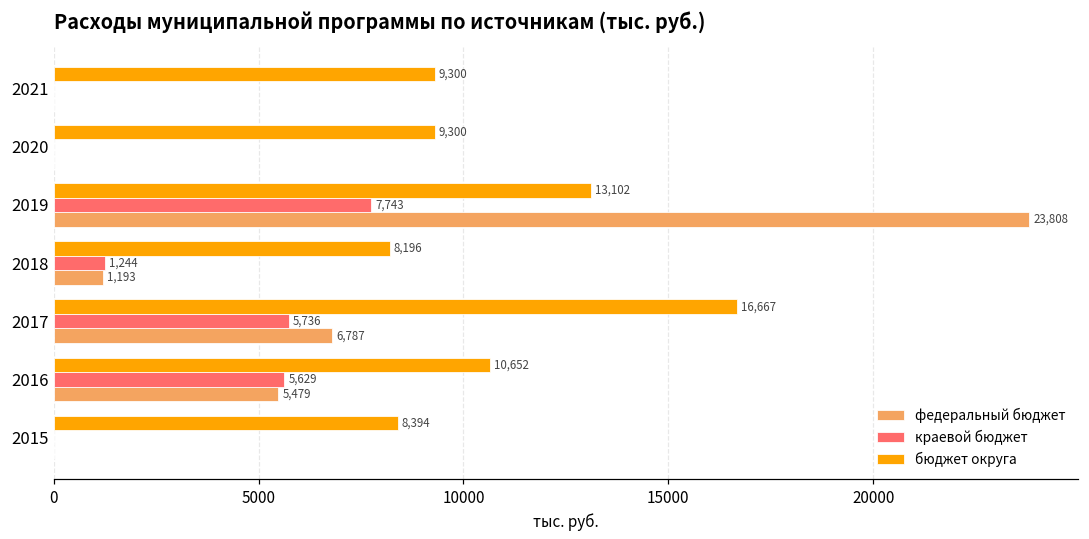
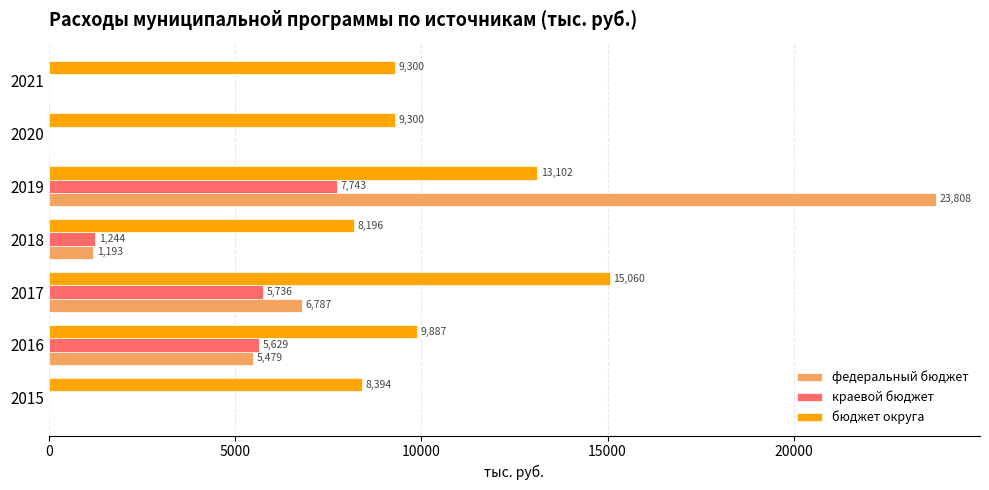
  {
    "бюджет округа": {
      "2021": "9,300",
      "2020": "9,300",
      "2019": "13,102",
      "2018": "8,196",
-     "2017": "16,667",
-     "2016": "10,652",
+     "2017": "15,060",
+     "2016": "9,887",
      "2015": "8,394"
    }
  }
